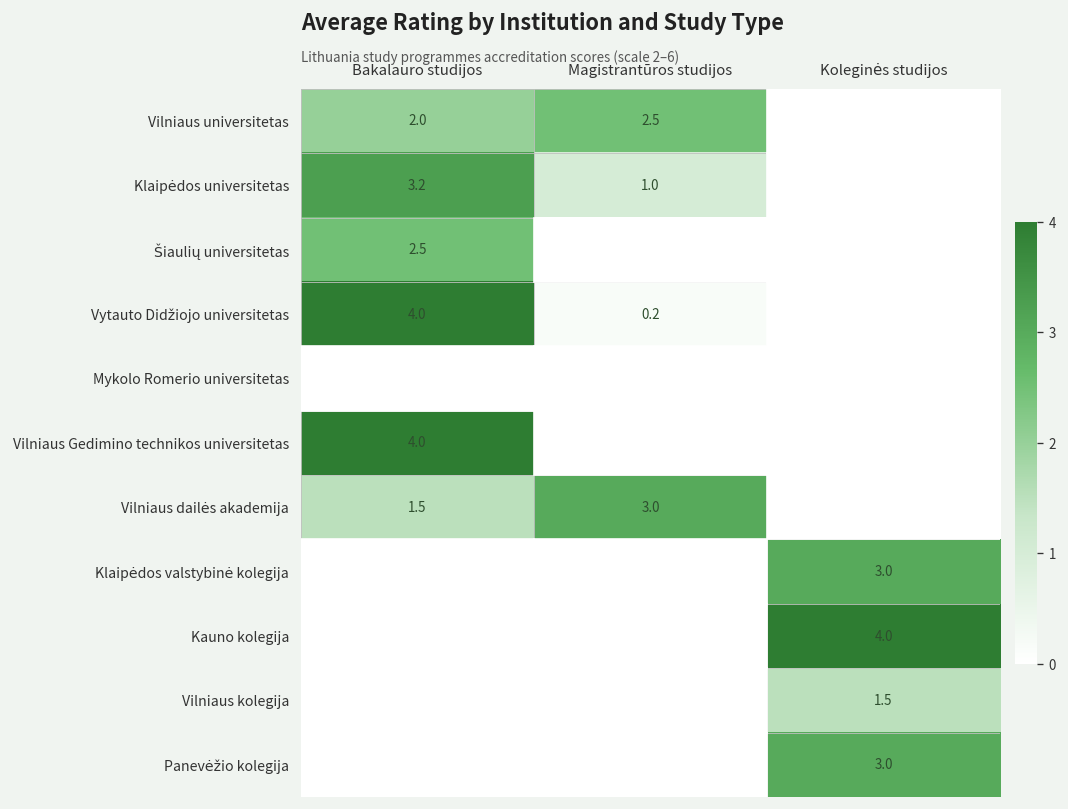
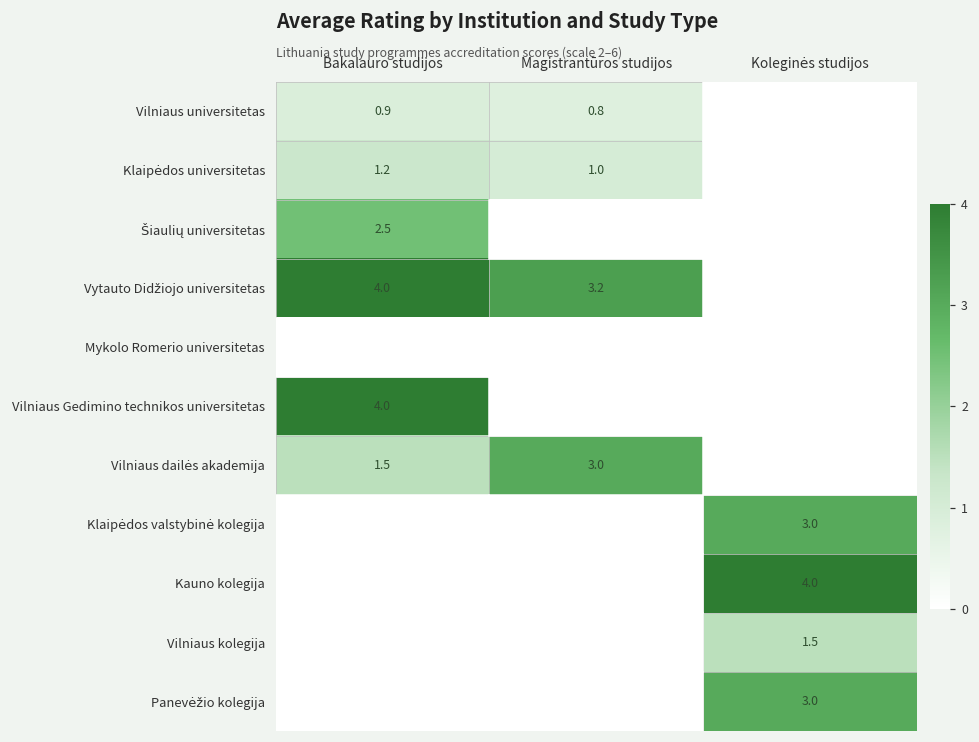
  {
    "Vilniaus universitetas": {
-     "Bakalauro studijos": 2.0,
-     "Magistrantūros studijos": 2.5
+     "Bakalauro studijos": 0.9,
+     "Magistrantūros studijos": 0.8
    },
    "Klaipėdos universitetas": {
-     "Bakalauro studijos": 3.2,
+     "Bakalauro studijos": 1.2,
      "Magistrantūros studijos": 1.0
    },
    "Šiaulių universitetas": {
      "Bakalauro studijos": 2.5
    },
    "Vytauto Didžiojo universitetas": {
-     "Magistrantūros studijos": 0.2
+     "Magistrantūros studijos": 3.2
    },
    "Vilniaus dailės akademija": {
      "Bakalauro studijos": 1.5,
      "Magistrantūros studijos": 3.0
    },
    "Klaipėdos valstybinė kolegija": {
      "Koleginės studijos": 3.0
    },
    "Vilniaus kolegija": {
      "Koleginės studijos": 1.5
    },
    "Panevėžio kolegija": {
      "Koleginės studijos": 3.0
    }
  }
